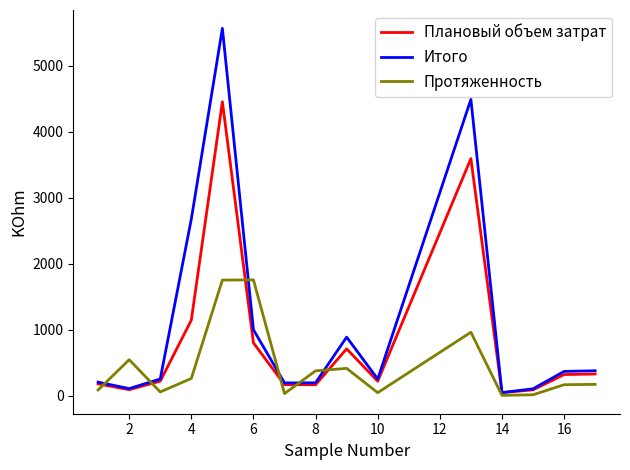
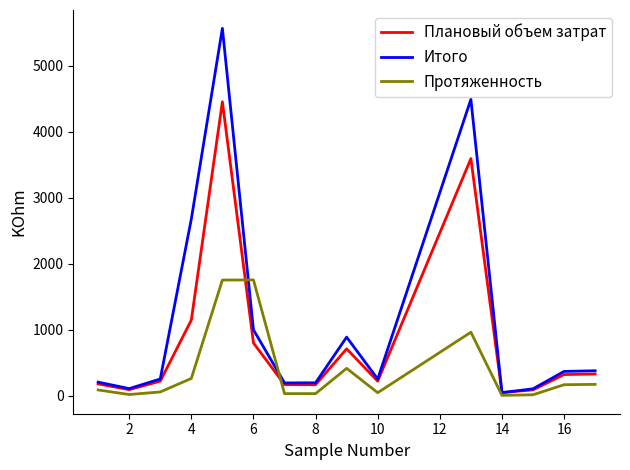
  {
    "Плановый объем затрат": {
      "4": 1100,
      "6": 800,
      "16": 300
    },
    "Итого": {
      "4": 2700,
      "6": 1000,
      "16": 400
    },
    "Протяженность": {
-     "2": 500,
+     "2": 0,
      "4": 300,
      "6": 1800,
-     "8": 400,
+     "8": 0,
      "10": 0,
      "14": 0,
      "16": 200
    }
  }
